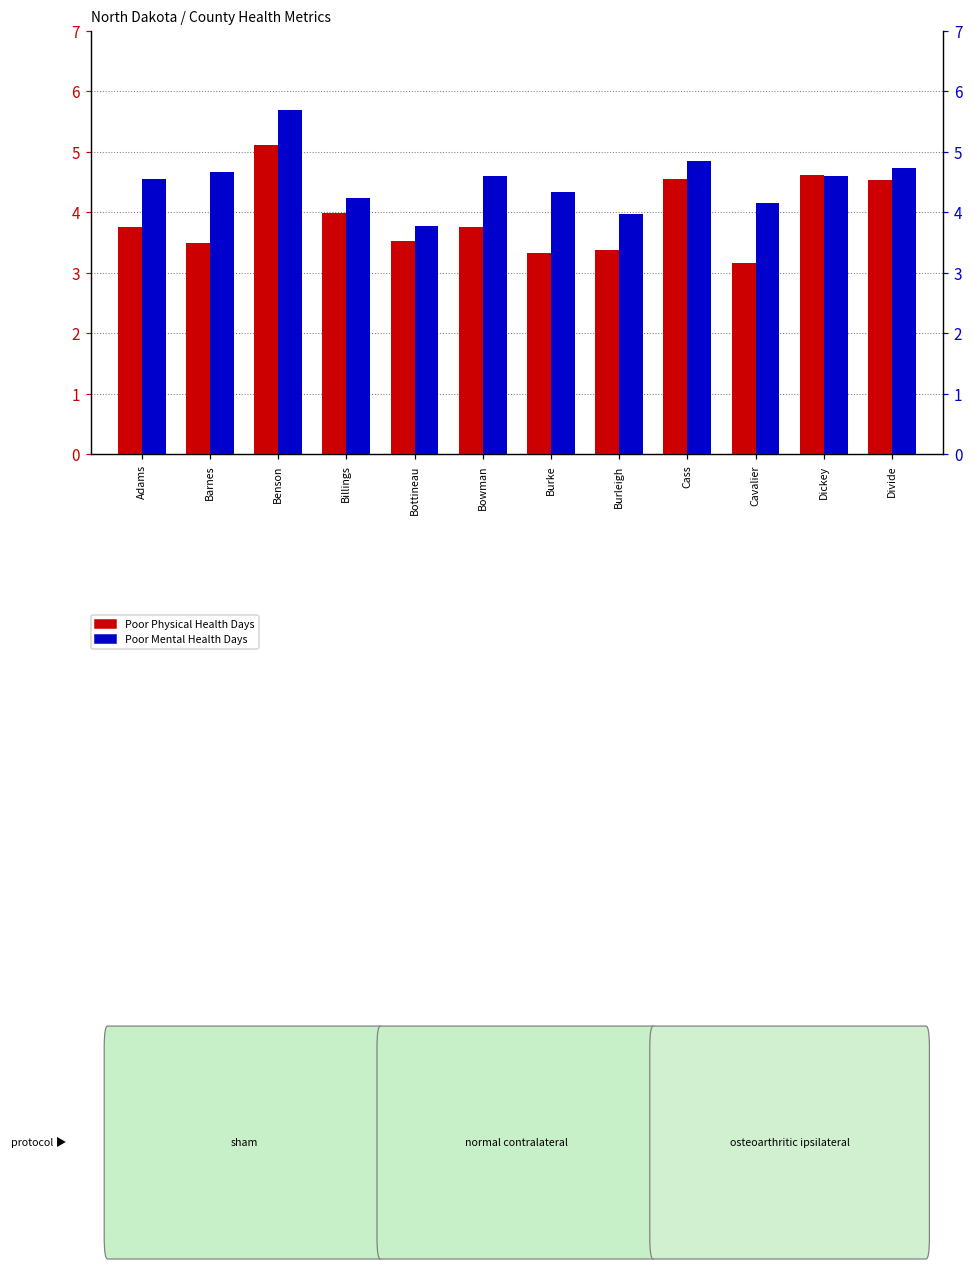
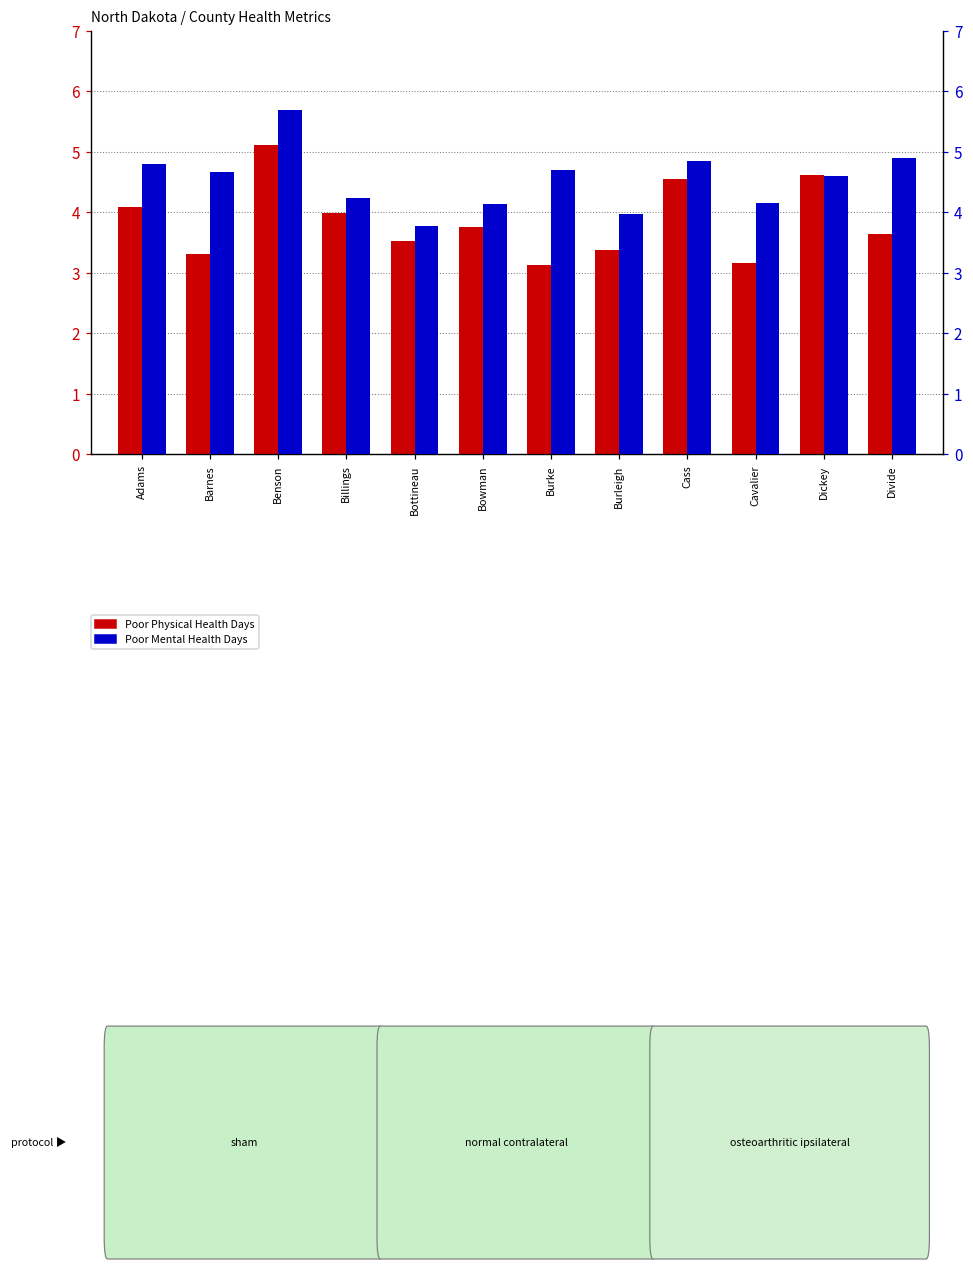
  {
    "Poor Physical Health Days": {
-     "Adams": 3.8,
-     "Barnes": 3.5,
+     "Adams": 4.1,
+     "Barnes": 3.3,
      "Benson": 5.1,
      "Billings": 4.0,
      "Bottineau": 3.5,
      "Bowman": 3.7,
-     "Burke": 3.3,
+     "Burke": 3.1,
      "Burleigh": 3.4,
      "Cass": 4.5,
      "Cavalier": 3.2,
      "Dickey": 4.6,
-     "Divide": 4.5
+     "Divide": 3.6
    },
    "Poor Mental Health Days": {
-     "Adams": 4.5,
+     "Adams": 4.8,
      "Barnes": 4.7,
      "Benson": 5.7,
      "Billings": 4.2,
      "Bottineau": 3.8,
-     "Bowman": 4.6,
-     "Burke": 4.3,
+     "Bowman": 4.1,
+     "Burke": 4.7,
      "Burleigh": 4.0,
      "Cass": 4.8,
      "Cavalier": 4.2,
      "Dickey": 4.6,
-     "Divide": 4.7
+     "Divide": 4.9
    }
  }
